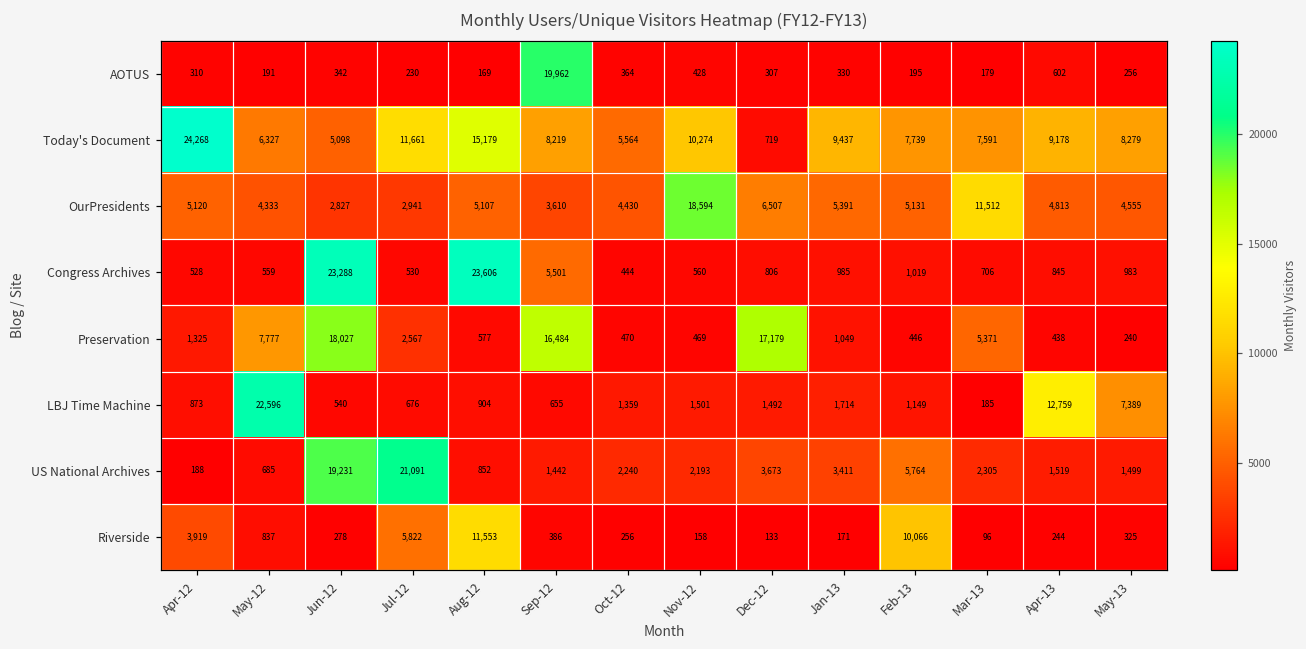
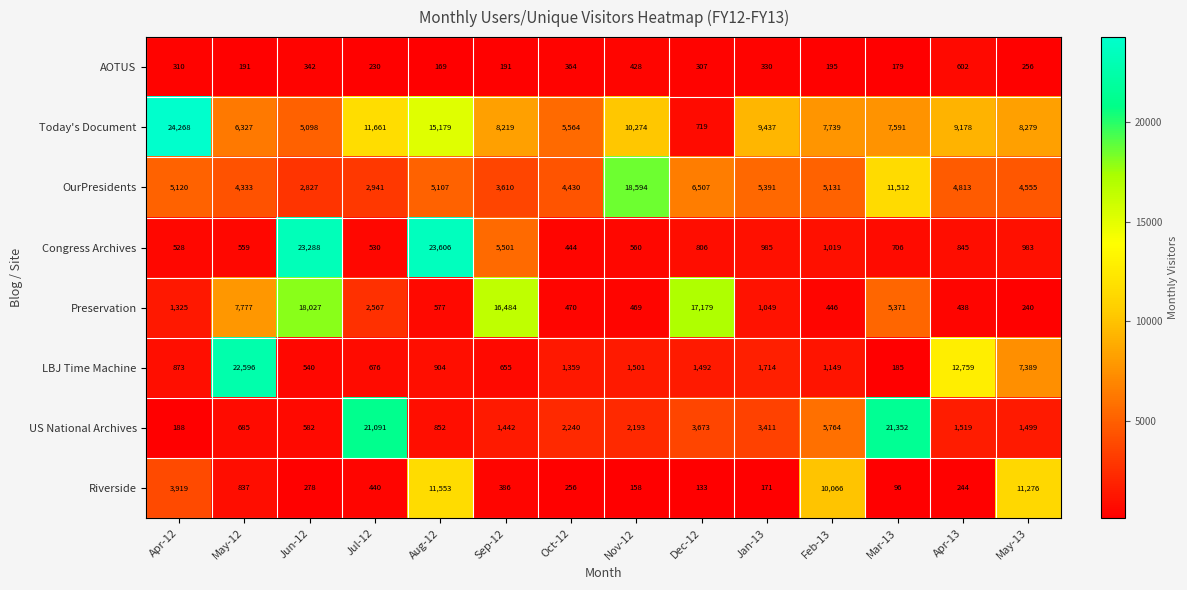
  {
    "AOTUS": {
      "Apr-12": "310",
      "May-12": "191",
      "Jun-12": "342",
      "Jul-12": "230",
      "Aug-12": "169",
-     "Sep-12": "19,962",
+     "Sep-12": "191",
      "Oct-12": "364",
      "Nov-12": "428",
      "Dec-12": "307",
      "Jan-13": "330",
      "Feb-13": "195",
      "Mar-13": "179",
      "Apr-13": "602",
      "May-13": "256"
    },
    "Today's Document": {
      "Apr-12": "24,268",
      "May-12": "6,327",
      "Jun-12": "5,098",
      "Jul-12": "11,661",
      "Aug-12": "15,179",
      "Sep-12": "8,219",
      "Oct-12": "5,564",
      "Nov-12": "10,274",
      "Dec-12": "719",
      "Jan-13": "9,437",
      "Feb-13": "7,739",
      "Mar-13": "7,591",
      "Apr-13": "9,178",
      "May-13": "8,279"
    },
    "OurPresidents": {
      "Apr-12": "5,120",
      "May-12": "4,333",
      "Jun-12": "2,827",
      "Jul-12": "2,941",
      "Aug-12": "5,107",
      "Sep-12": "3,610",
      "Oct-12": "4,430",
      "Nov-12": "18,594",
      "Dec-12": "6,507",
      "Jan-13": "5,391",
      "Feb-13": "5,131",
      "Mar-13": "11,512",
      "Apr-13": "4,813",
      "May-13": "4,555"
    },
    "Congress Archives": {
      "Apr-12": "528",
      "May-12": "559",
      "Jun-12": "23,288",
      "Jul-12": "530",
      "Aug-12": "23,606",
      "Sep-12": "5,501",
      "Oct-12": "444",
      "Nov-12": "560",
      "Dec-12": "806",
      "Jan-13": "985",
      "Feb-13": "1,019",
      "Mar-13": "706",
      "Apr-13": "845",
      "May-13": "983"
    },
    "Preservation": {
      "Apr-12": "1,325",
      "May-12": "7,777",
      "Jun-12": "18,027",
      "Jul-12": "2,567",
      "Aug-12": "577",
      "Sep-12": "16,484",
      "Oct-12": "470",
      "Nov-12": "469",
      "Dec-12": "17,179",
      "Jan-13": "1,049",
      "Feb-13": "446",
      "Mar-13": "5,371",
      "Apr-13": "438",
      "May-13": "240"
    },
    "LBJ Time Machine": {
      "Apr-12": "873",
      "May-12": "22,596",
      "Jun-12": "540",
      "Jul-12": "676",
      "Aug-12": "904",
      "Sep-12": "655",
      "Oct-12": "1,359",
      "Nov-12": "1,501",
      "Dec-12": "1,492",
      "Jan-13": "1,714",
      "Feb-13": "1,149",
      "Mar-13": "185",
      "Apr-13": "12,759",
      "May-13": "7,389"
    },
    "US National Archives": {
      "Apr-12": "188",
      "May-12": "685",
-     "Jun-12": "19,231",
+     "Jun-12": "582",
      "Jul-12": "21,091",
      "Aug-12": "852",
      "Sep-12": "1,442",
      "Oct-12": "2,240",
      "Nov-12": "2,193",
      "Dec-12": "3,673",
      "Jan-13": "3,411",
      "Feb-13": "5,764",
-     "Mar-13": "2,305",
+     "Mar-13": "21,352",
      "Apr-13": "1,519",
      "May-13": "1,499"
    },
    "Riverside": {
      "Apr-12": "3,919",
      "May-12": "837",
      "Jun-12": "278",
-     "Jul-12": "5,822",
+     "Jul-12": "440",
      "Aug-12": "11,553",
      "Sep-12": "386",
      "Oct-12": "256",
      "Nov-12": "158",
      "Dec-12": "133",
      "Jan-13": "171",
      "Feb-13": "10,066",
      "Mar-13": "96",
      "Apr-13": "244",
-     "May-13": "325"
+     "May-13": "11,276"
    }
  }
